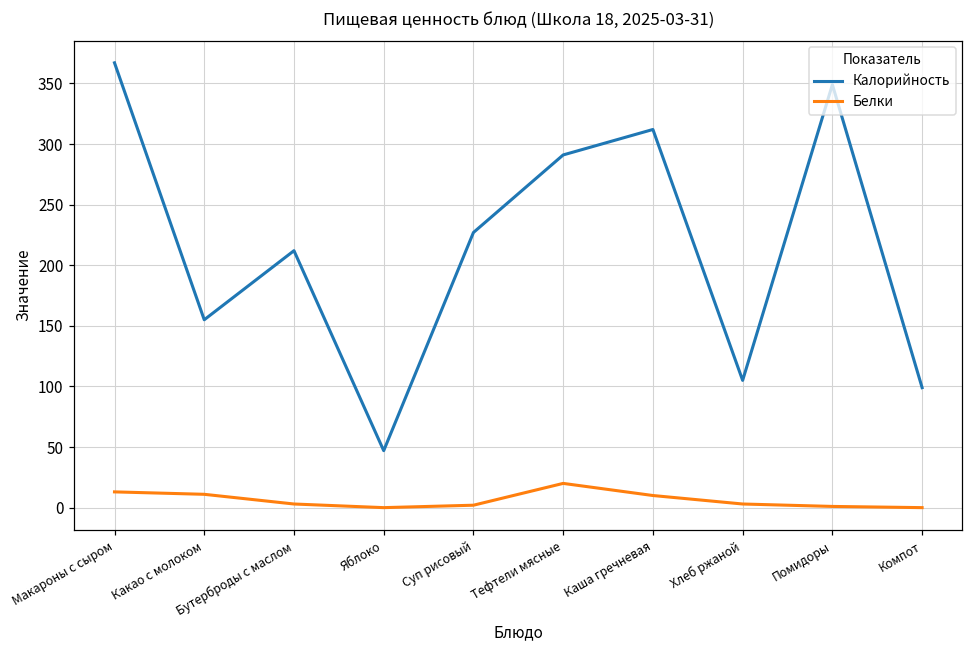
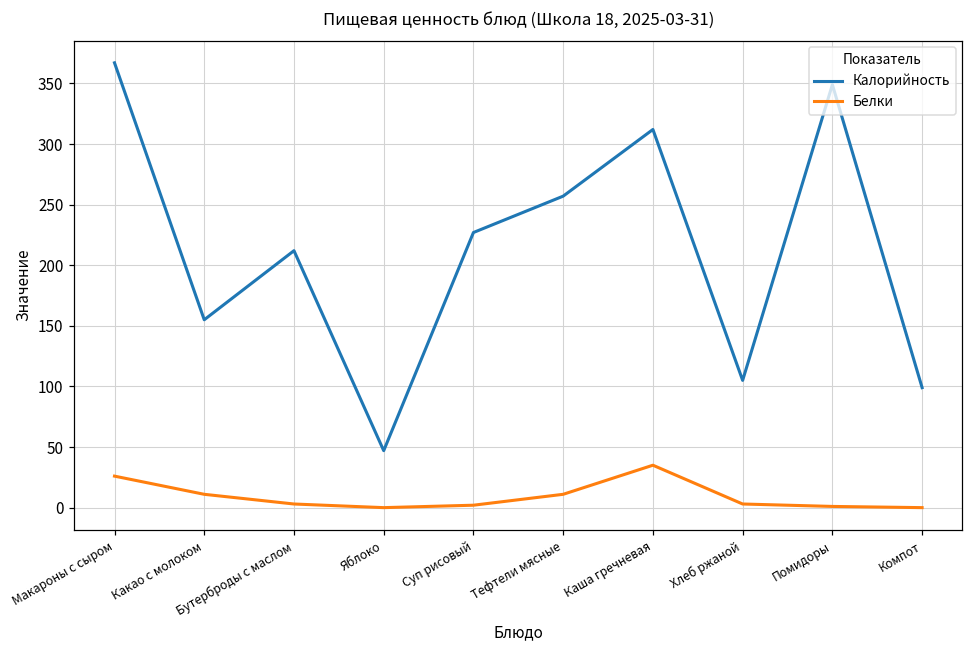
  {
    "Калорийность": {
      "Макароны с сыром": 367,
      "Какао с молоком": 155,
      "Бутерброды с маслом": 212,
      "Яблоко": 47,
      "Суп рисовый": 227,
-     "Тефтели мясные": 291,
+     "Тефтели мясные": 257,
      "Каша гречневая": 312,
      "Хлеб ржаной": 105,
      "Компот": 99
    },
    "Белки": {
-     "Макароны с сыром": 13,
+     "Макароны с сыром": 26,
      "Какао с молоком": 11,
      "Бутерброды с маслом": 3,
      "Яблоко": 0,
      "Суп рисовый": 2,
-     "Тефтели мясные": 20,
-     "Каша гречневая": 10,
+     "Тефтели мясные": 11,
+     "Каша гречневая": 35,
      "Хлеб ржаной": 3,
      "Помидоры": 1,
      "Компот": 0
    }
  }
